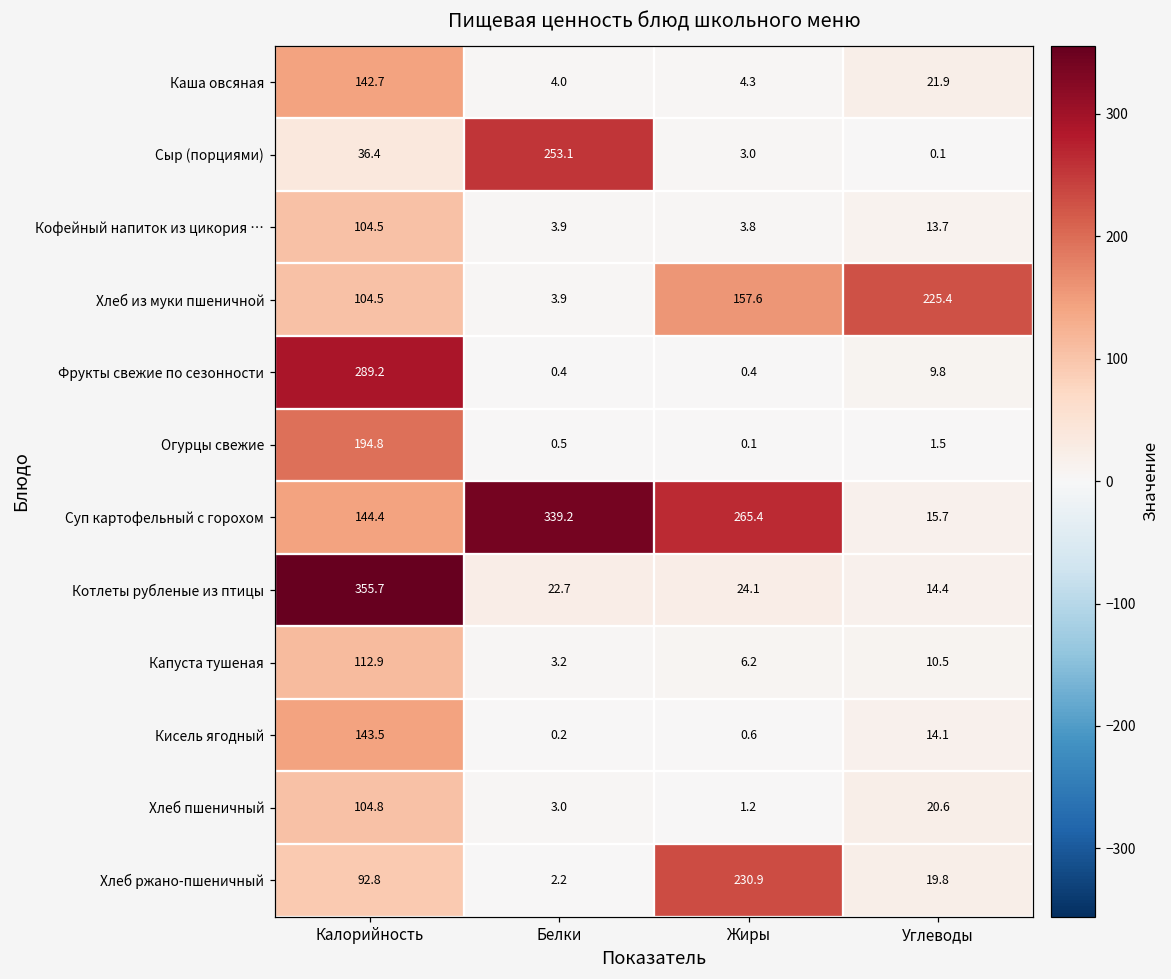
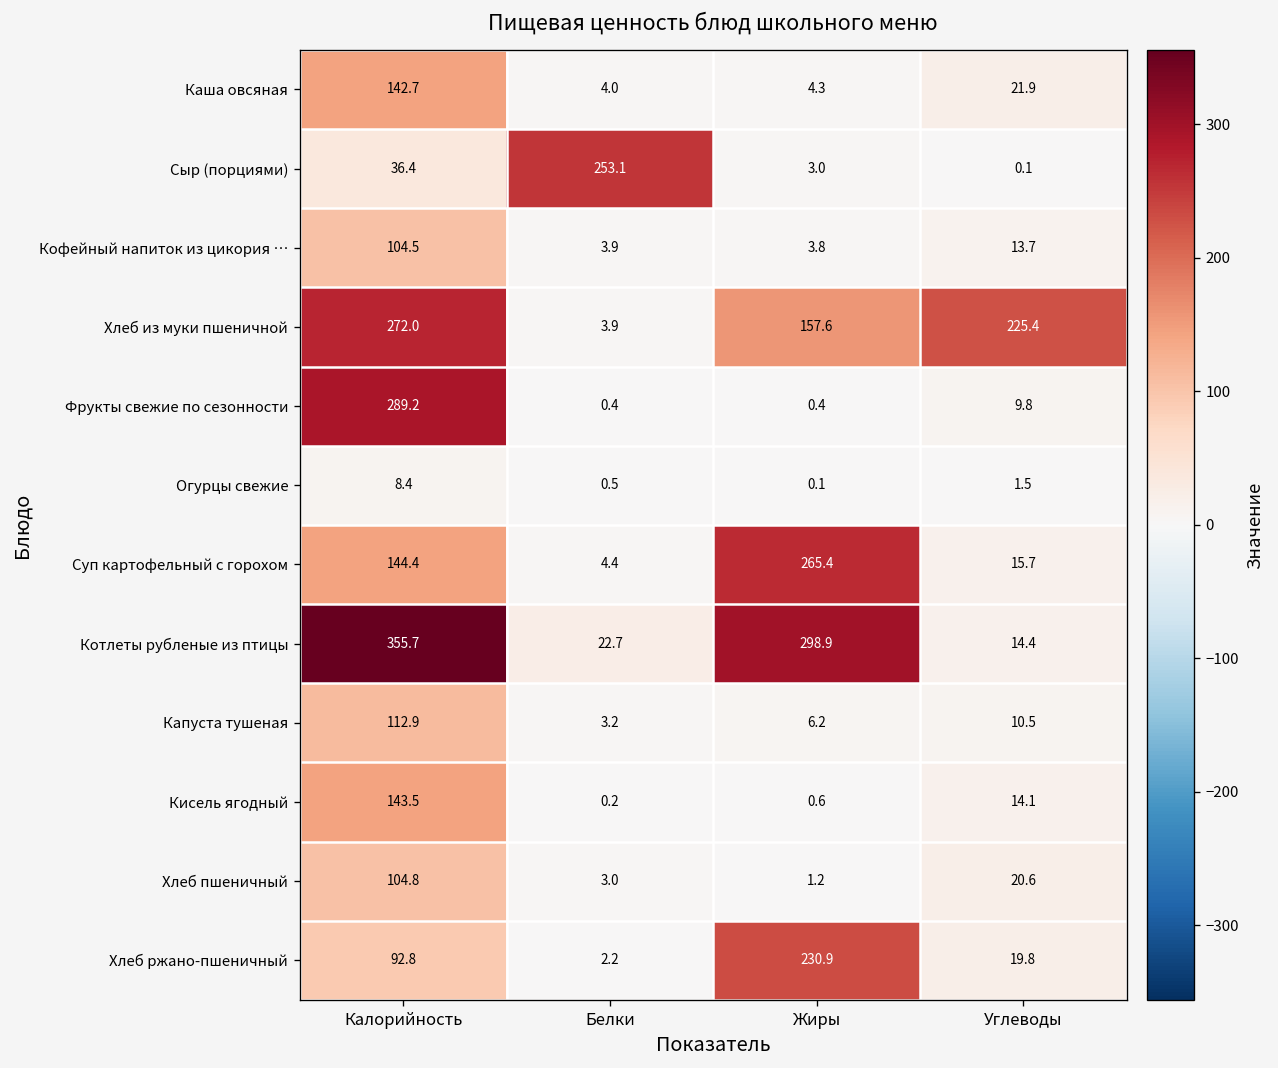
  {
    "Каша овсяная": {
      "Калорийность": 142.7,
      "Белки": 4.0,
      "Жиры": 4.3,
      "Углеводы": 21.9
    },
    "Сыр (порциями)": {
      "Калорийность": 36.4,
      "Белки": 253.1,
      "Жиры": 3.0,
      "Углеводы": 0.1
    },
    "Кофейный напиток из цикория …": {
      "Калорийность": 104.5,
      "Белки": 3.9,
      "Жиры": 3.8,
      "Углеводы": 13.7
    },
    "Хлеб из муки пшеничной": {
-     "Калорийность": 104.5,
+     "Калорийность": 272.0,
      "Белки": 3.9,
      "Жиры": 157.6,
      "Углеводы": 225.4
    },
    "Фрукты свежие по сезонности": {
      "Калорийность": 289.2,
      "Белки": 0.4,
      "Жиры": 0.4,
      "Углеводы": 9.8
    },
    "Огурцы свежие": {
-     "Калорийность": 194.8,
+     "Калорийность": 8.4,
      "Белки": 0.5,
      "Жиры": 0.1,
      "Углеводы": 1.5
    },
    "Суп картофельный с горохом": {
      "Калорийность": 144.4,
-     "Белки": 339.2,
+     "Белки": 4.4,
      "Жиры": 265.4,
      "Углеводы": 15.7
    },
    "Котлеты рубленые из птицы": {
      "Калорийность": 355.7,
      "Белки": 22.7,
-     "Жиры": 24.1,
+     "Жиры": 298.9,
      "Углеводы": 14.4
    },
    "Капуста тушеная": {
      "Калорийность": 112.9,
      "Белки": 3.2,
      "Жиры": 6.2,
      "Углеводы": 10.5
    },
    "Кисель ягодный": {
      "Калорийность": 143.5,
      "Белки": 0.2,
      "Жиры": 0.6,
      "Углеводы": 14.1
    },
    "Хлеб пшеничный": {
      "Калорийность": 104.8,
      "Белки": 3.0,
      "Жиры": 1.2,
      "Углеводы": 20.6
    },
    "Хлеб ржано-пшеничный": {
      "Калорийность": 92.8,
      "Белки": 2.2,
      "Жиры": 230.9,
      "Углеводы": 19.8
    }
  }
